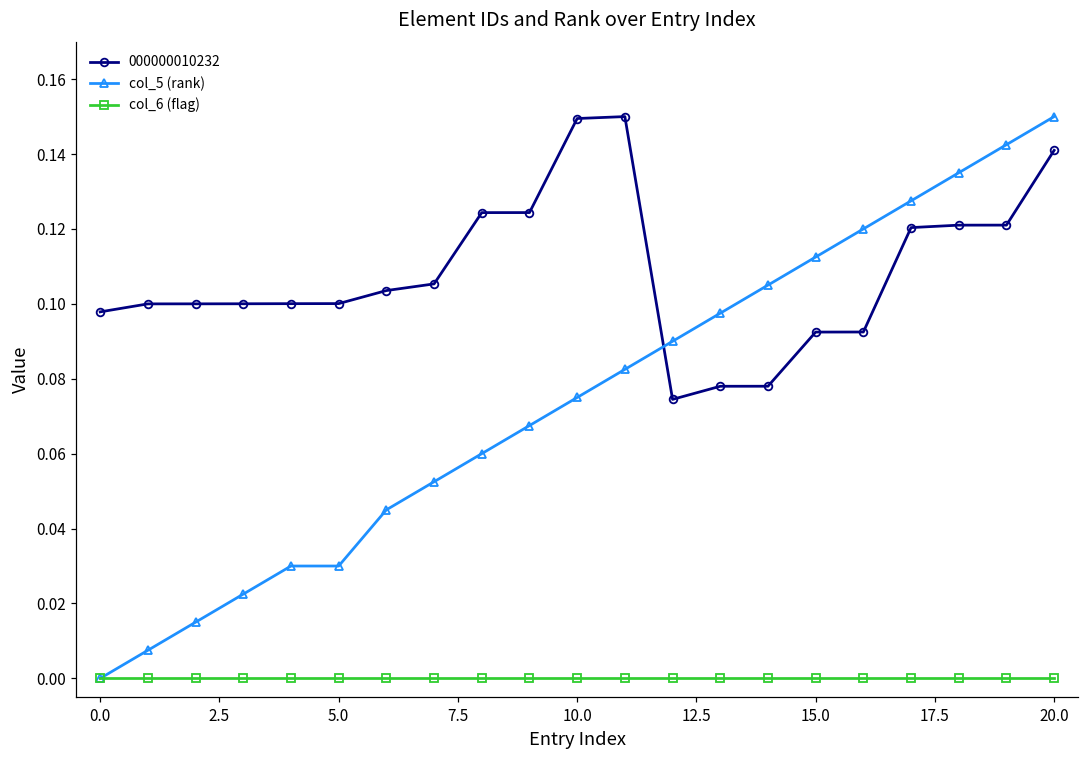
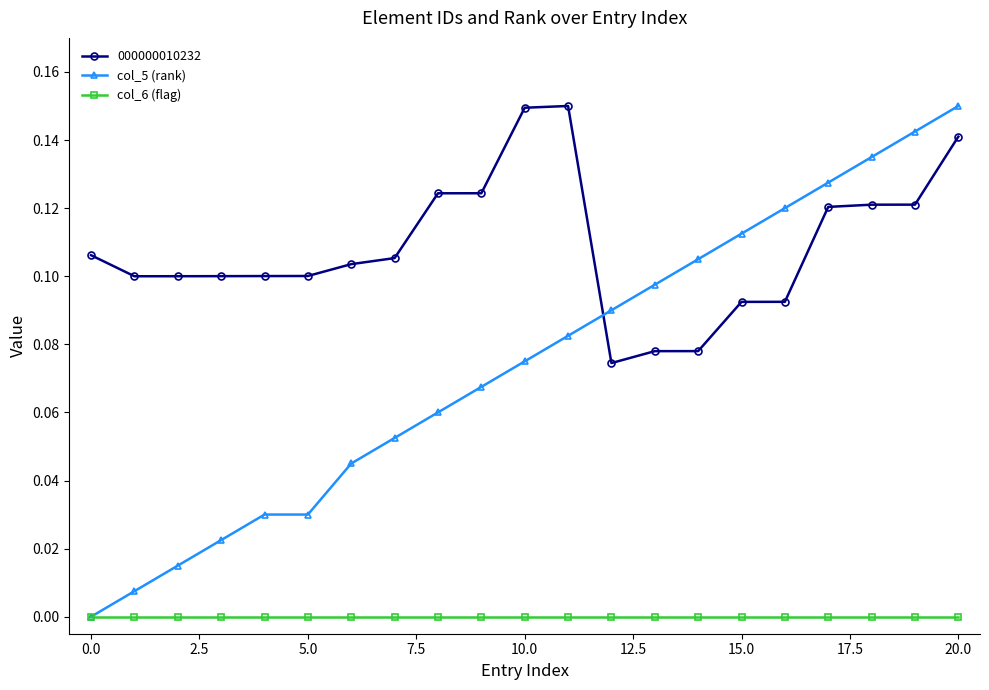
  {
    "000000010232": {
-     "0.0": 0.098,
+     "0.0": 0.106,
      "5.0": 0.100,
      "10.0": 0.149,
      "15.0": 0.092,
      "20.0": 0.141
    },
    "col_5 (rank)": {
      "5.0": 0.030,
      "10.0": 0.075,
      "15.0": 0.112,
      "20.0": 0.150
    },
    "col_6 (flag)": {
      "5.0": 0.000,
      "10.0": 0.000,
      "15.0": 0.000,
      "20.0": 0.000
    }
  }
